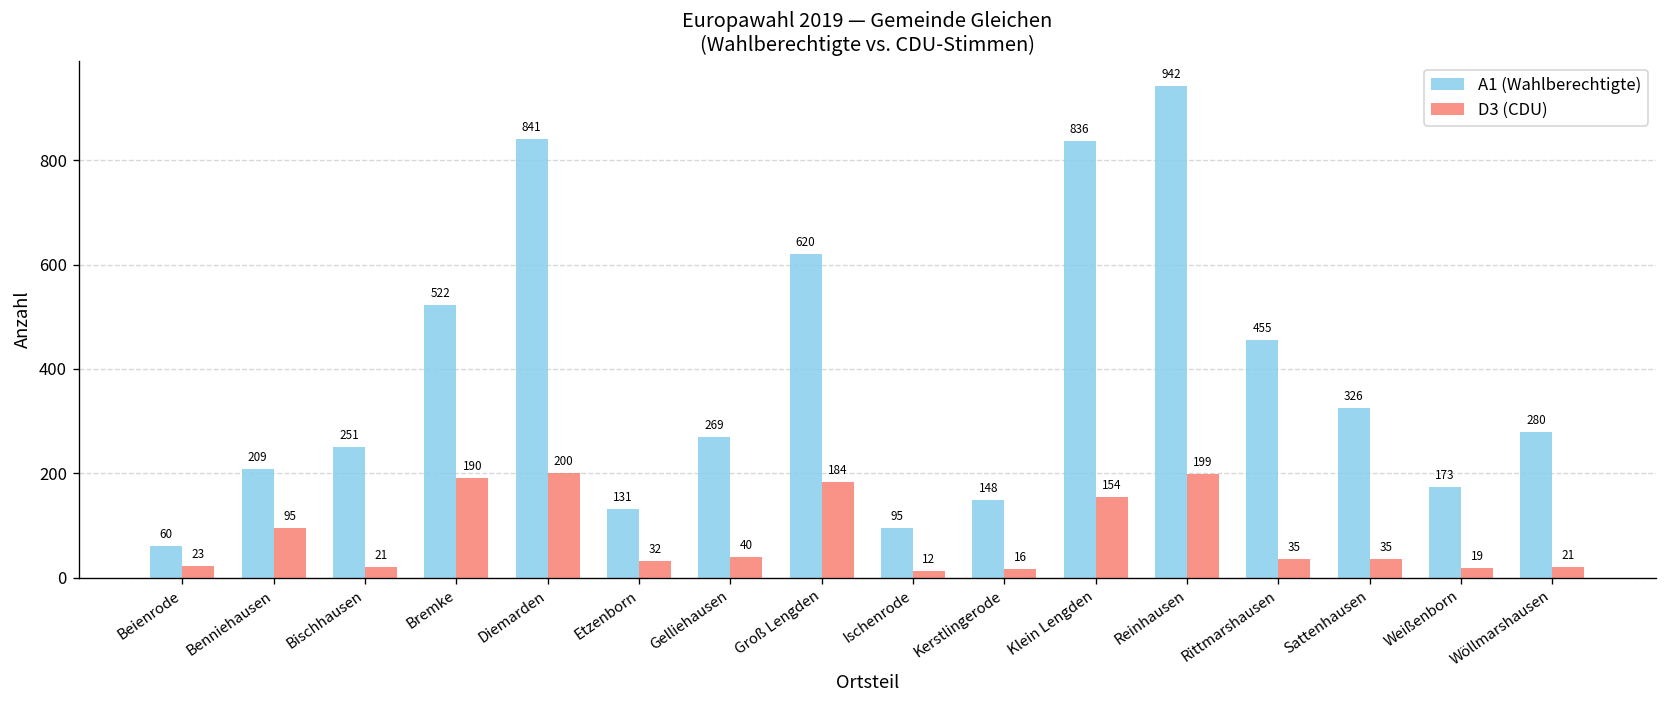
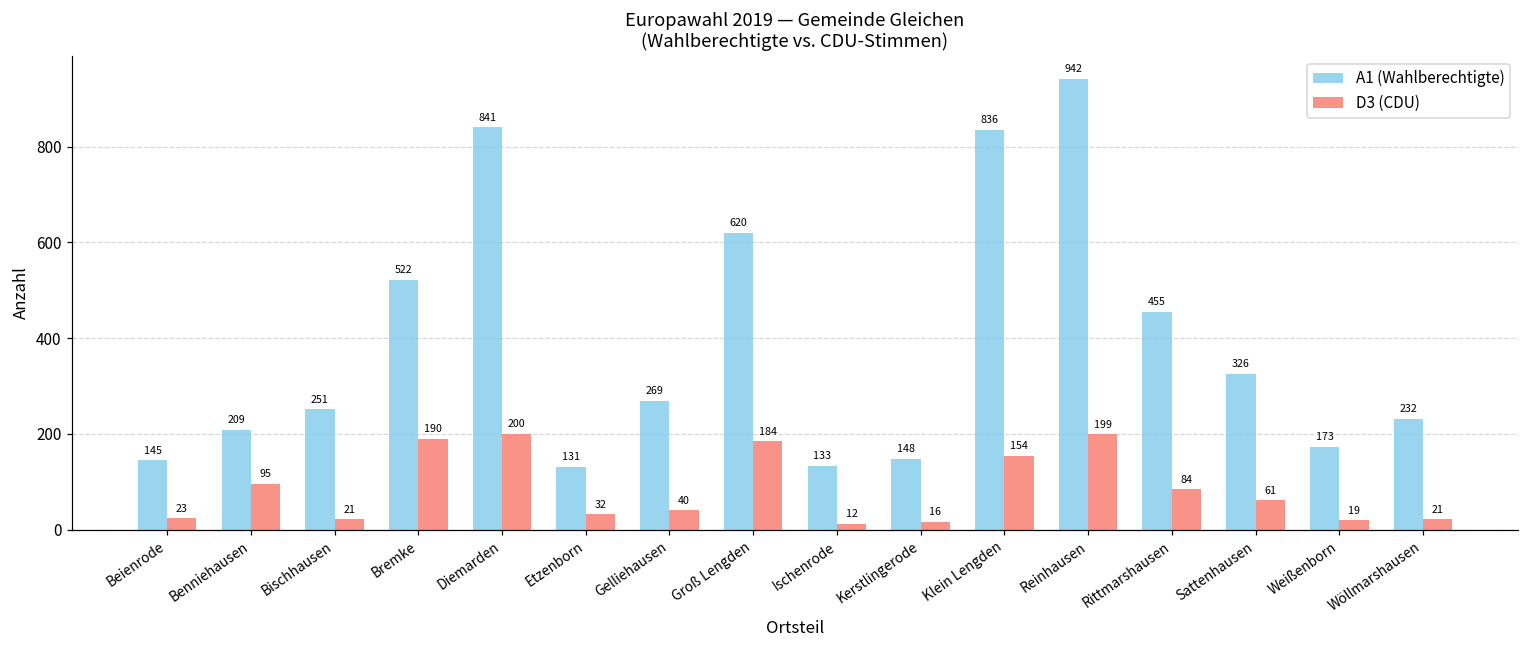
  {
    "A1 (Wahlberechtigte)": {
-     "Beienrode": 60,
+     "Beienrode": 145,
      "Benniehausen": 209,
      "Bischhausen": 251,
      "Bremke": 522,
      "Diemarden": 841,
      "Etzenborn": 131,
      "Gelliehausen": 269,
      "Groß Lengden": 620,
-     "Ischenrode": 95,
+     "Ischenrode": 133,
      "Kerstlingerode": 148,
      "Klein Lengden": 836,
      "Reinhausen": 942,
      "Rittmarshausen": 455,
      "Sattenhausen": 326,
      "Weißenborn": 173,
-     "Wöllmarshausen": 280
+     "Wöllmarshausen": 232
    },
    "D3 (CDU)": {
      "Beienrode": 23,
      "Benniehausen": 95,
      "Bischhausen": 21,
      "Bremke": 190,
      "Diemarden": 200,
      "Etzenborn": 32,
      "Gelliehausen": 40,
      "Groß Lengden": 184,
      "Ischenrode": 12,
      "Kerstlingerode": 16,
      "Klein Lengden": 154,
      "Reinhausen": 199,
-     "Rittmarshausen": 35,
-     "Sattenhausen": 35,
+     "Rittmarshausen": 84,
+     "Sattenhausen": 61,
      "Weißenborn": 19,
      "Wöllmarshausen": 21
    }
  }
